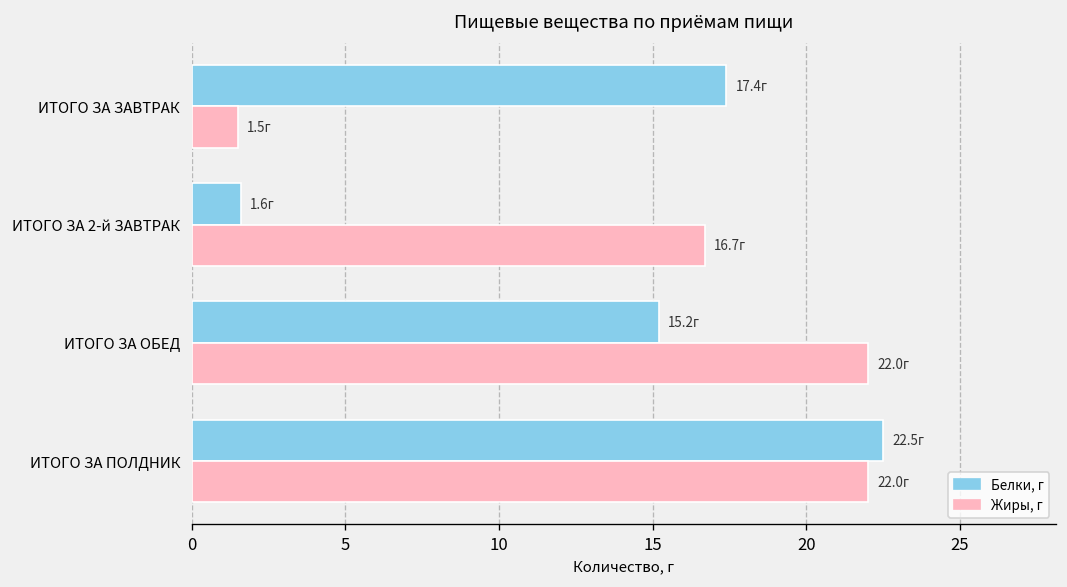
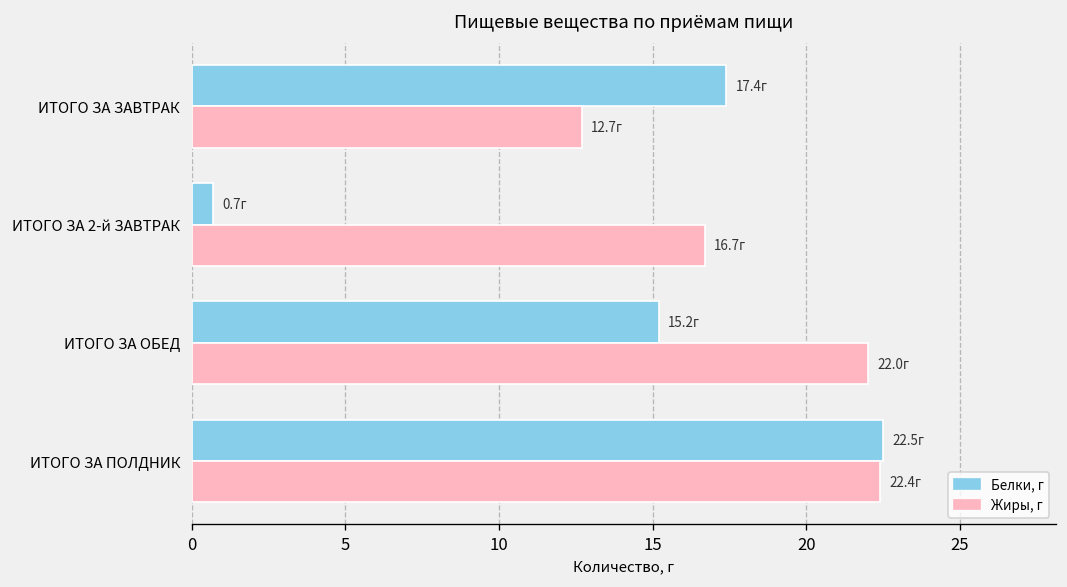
  {
    "Белки, г": {
      "ИТОГО ЗА ЗАВТРАК": "17.4г",
-     "ИТОГО ЗА 2-й ЗАВТРАК": "1.6г",
+     "ИТОГО ЗА 2-й ЗАВТРАК": "0.7г",
      "ИТОГО ЗА ОБЕД": "15.2г",
      "ИТОГО ЗА ПОЛДНИК": "22.5г"
    },
    "Жиры, г": {
-     "ИТОГО ЗА ЗАВТРАК": "1.5г",
+     "ИТОГО ЗА ЗАВТРАК": "12.7г",
      "ИТОГО ЗА 2-й ЗАВТРАК": "16.7г",
      "ИТОГО ЗА ОБЕД": "22.0г",
-     "ИТОГО ЗА ПОЛДНИК": "22.0г"
+     "ИТОГО ЗА ПОЛДНИК": "22.4г"
    }
  }
